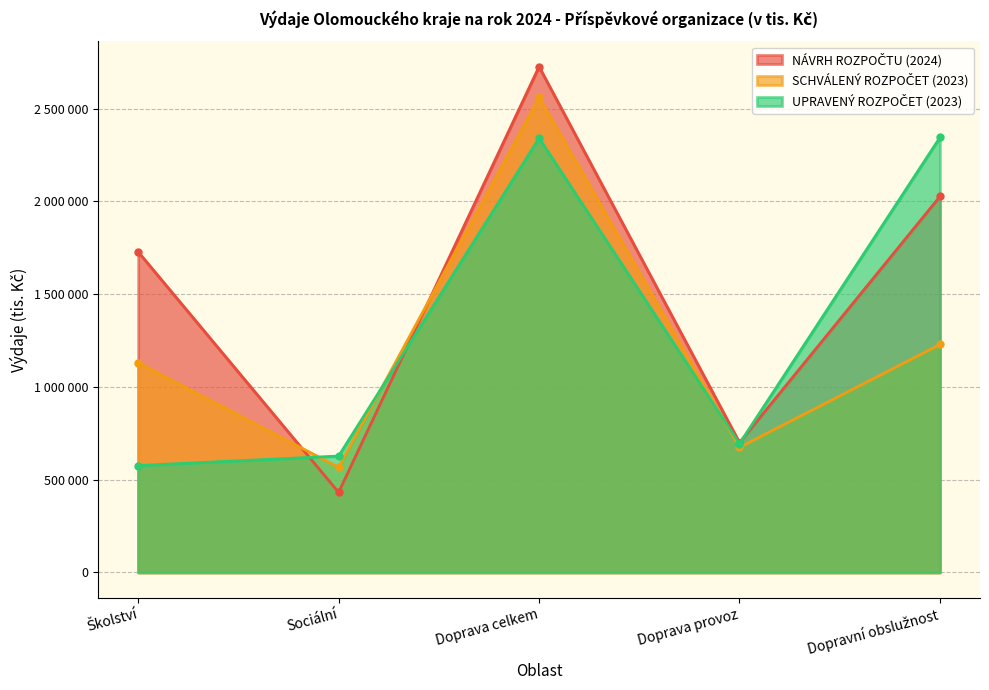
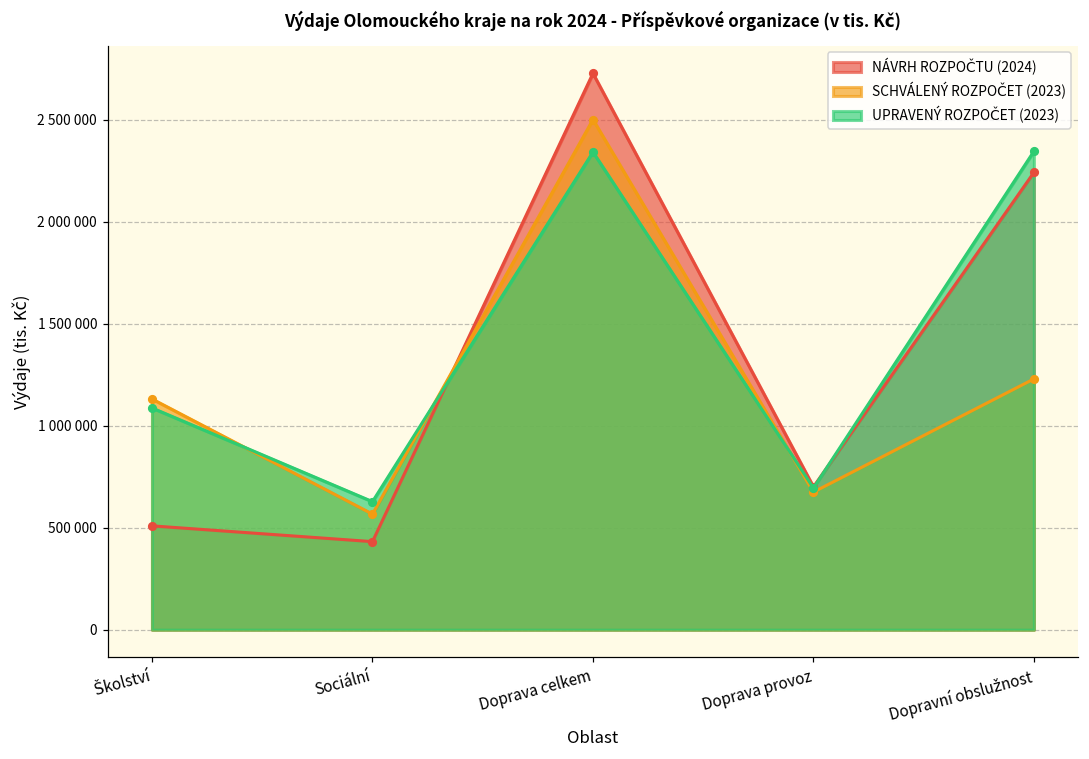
  {
    "NÁVRH ROZPOČTU (2024)": {
-     "Školství": 1730000,
+     "Školství": 510000,
      "Sociální": 430000,
      "Doprava celkem": 2730000,
-     "Dopravní obslužnost": 2030000
+     "Dopravní obslužnost": 2240000
    },
    "SCHVÁLENÝ ROZPOČET (2023)": {
      "Školství": 1130000,
      "Sociální": 570000,
-     "Doprava celkem": 2560000,
+     "Doprava celkem": 2500000,
      "Doprava provoz": 670000,
      "Dopravní obslužnost": 1230000
    },
    "UPRAVENÝ ROZPOČET (2023)": {
-     "Školství": 580000,
+     "Školství": 1090000,
      "Sociální": 630000,
      "Doprava celkem": 2340000,
      "Dopravní obslužnost": 2350000
    }
  }
